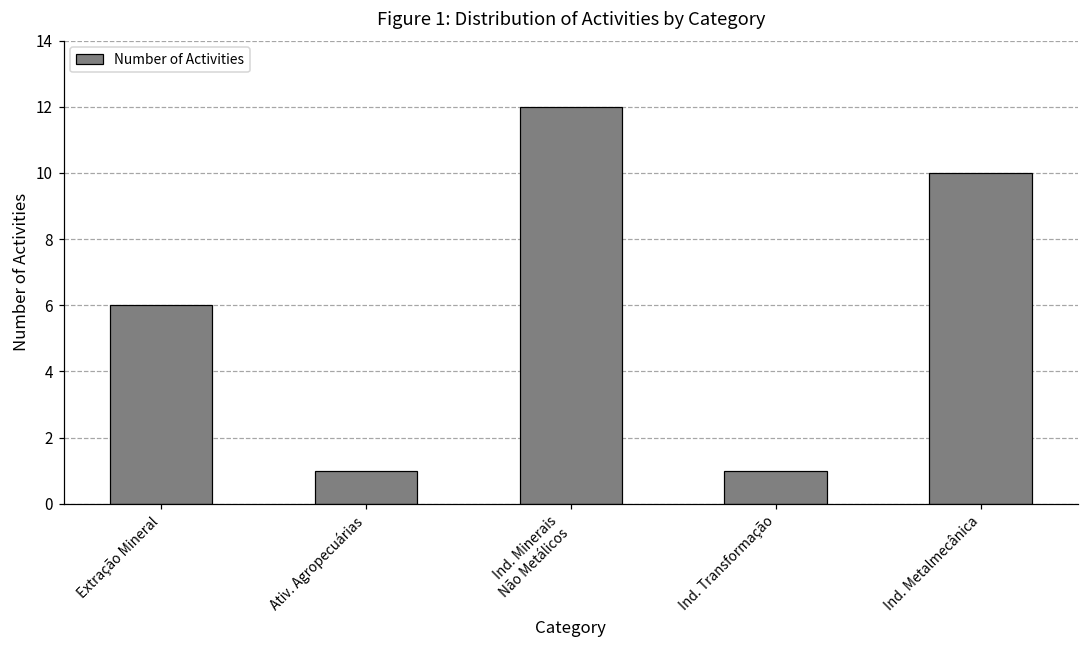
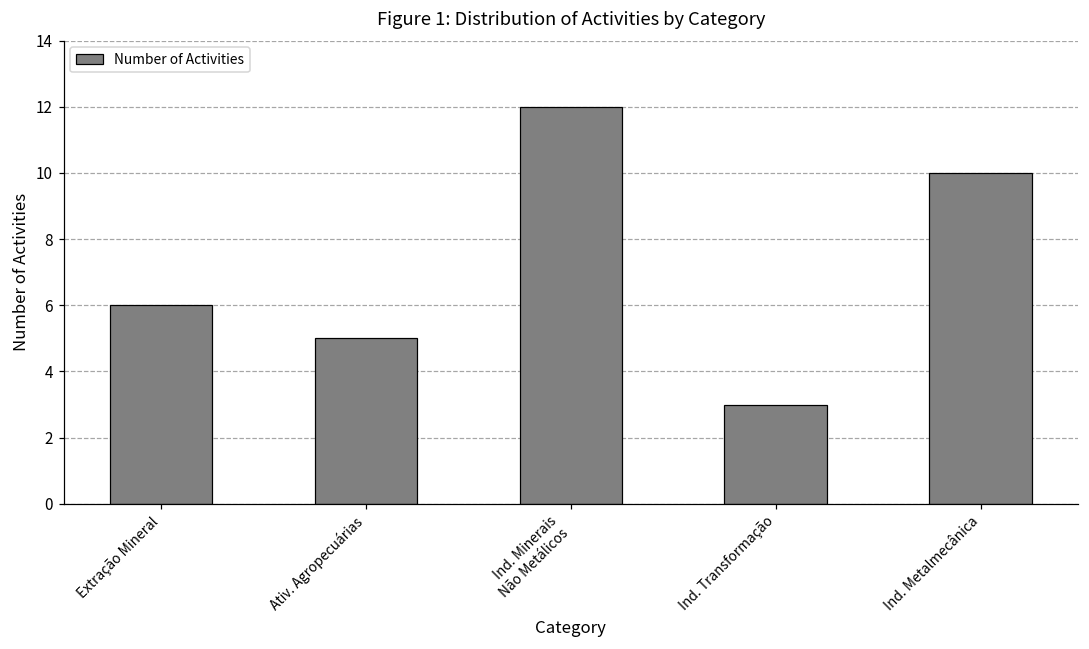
  {
    "Extração Mineral": 6,
-   "Ativ. Agropecuárias": 1,
+   "Ativ. Agropecuárias": 5,
    "Ind. Minerais Não Metálicos": 12,
-   "Ind. Transformação": 1,
+   "Ind. Transformação": 3,
    "Ind. Metalmecânica": 10
  }
